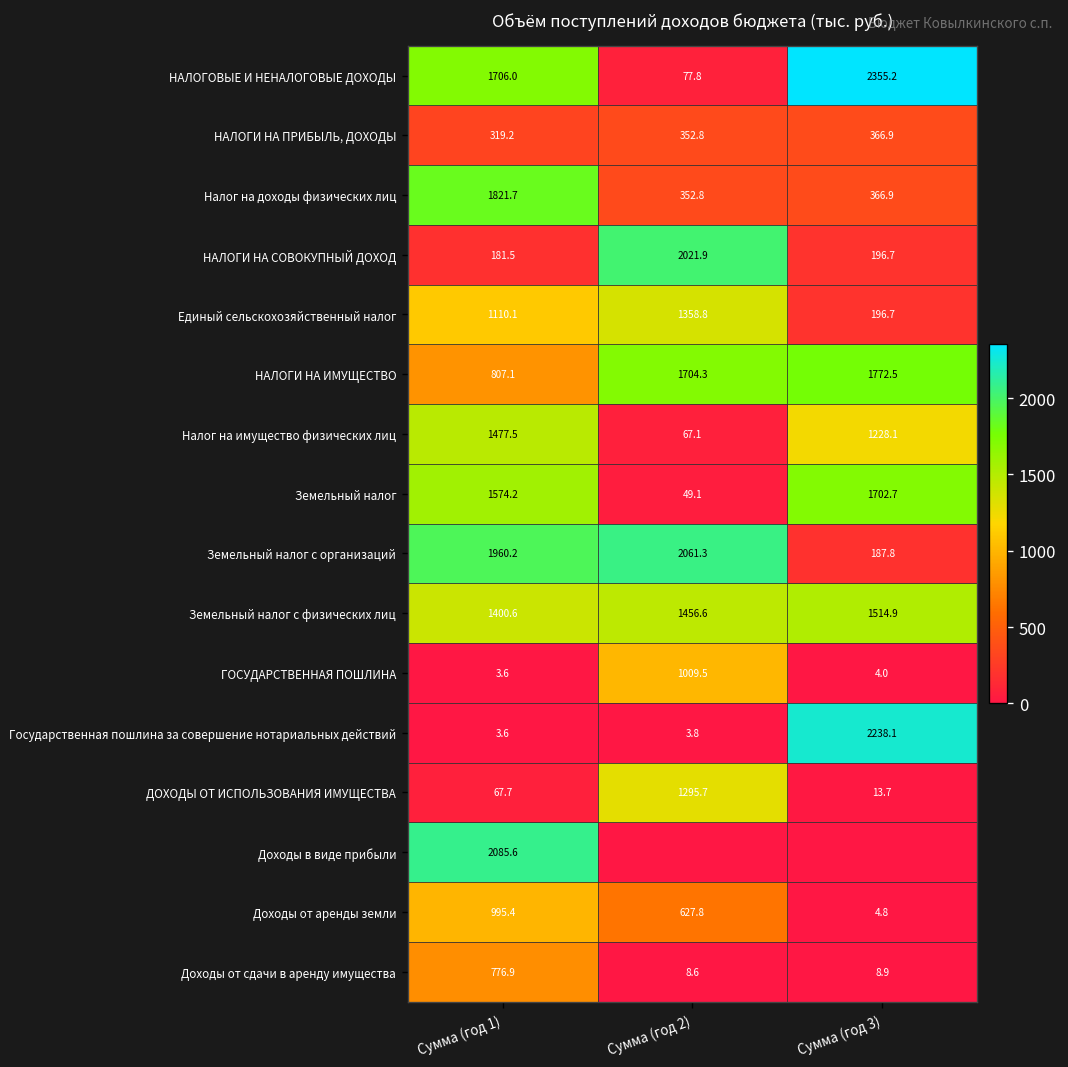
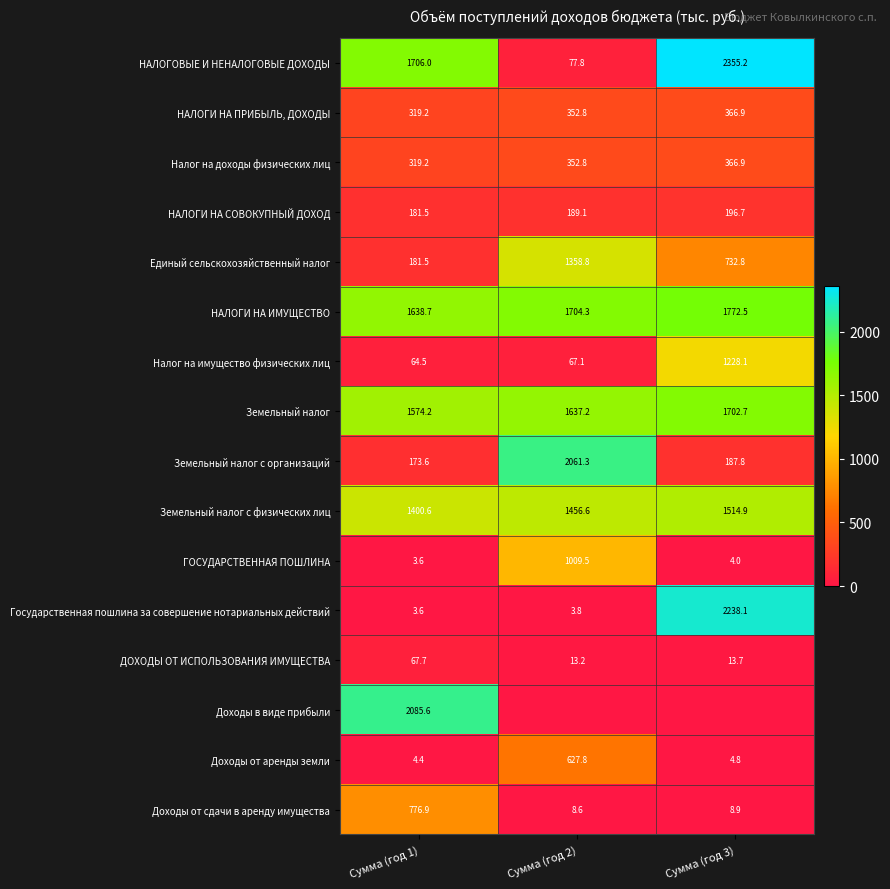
  {
    "НАЛОГОВЫЕ И НЕНАЛОГОВЫЕ ДОХОДЫ": {
      "Сумма (год 1)": 1706.0,
      "Сумма (год 2)": 77.8,
      "Сумма (год 3)": 2355.2
    },
    "НАЛОГИ НА ПРИБЫЛЬ, ДОХОДЫ": {
      "Сумма (год 1)": 319.2,
      "Сумма (год 2)": 352.8,
      "Сумма (год 3)": 366.9
    },
    "Налог на доходы физических лиц": {
-     "Сумма (год 1)": 1821.7,
+     "Сумма (год 1)": 319.2,
      "Сумма (год 2)": 352.8,
      "Сумма (год 3)": 366.9
    },
    "НАЛОГИ НА СОВОКУПНЫЙ ДОХОД": {
      "Сумма (год 1)": 181.5,
-     "Сумма (год 2)": 2021.9,
+     "Сумма (год 2)": 189.1,
      "Сумма (год 3)": 196.7
    },
    "Единый сельскохозяйственный налог": {
-     "Сумма (год 1)": 1110.1,
+     "Сумма (год 1)": 181.5,
      "Сумма (год 2)": 1358.8,
-     "Сумма (год 3)": 196.7
+     "Сумма (год 3)": 732.8
    },
    "НАЛОГИ НА ИМУЩЕСТВО": {
-     "Сумма (год 1)": 807.1,
+     "Сумма (год 1)": 1638.7,
      "Сумма (год 2)": 1704.3,
      "Сумма (год 3)": 1772.5
    },
    "Налог на имущество физических лиц": {
-     "Сумма (год 1)": 1477.5,
+     "Сумма (год 1)": 64.5,
      "Сумма (год 2)": 67.1,
      "Сумма (год 3)": 1228.1
    },
    "Земельный налог": {
      "Сумма (год 1)": 1574.2,
-     "Сумма (год 2)": 49.1,
+     "Сумма (год 2)": 1637.2,
      "Сумма (год 3)": 1702.7
    },
    "Земельный налог с организаций": {
-     "Сумма (год 1)": 1960.2,
+     "Сумма (год 1)": 173.6,
      "Сумма (год 2)": 2061.3,
      "Сумма (год 3)": 187.8
    },
    "Земельный налог с физических лиц": {
      "Сумма (год 1)": 1400.6,
      "Сумма (год 2)": 1456.6,
      "Сумма (год 3)": 1514.9
    },
    "ГОСУДАРСТВЕННАЯ ПОШЛИНА": {
      "Сумма (год 1)": 3.6,
      "Сумма (год 2)": 1009.5,
      "Сумма (год 3)": 4.0
    },
    "Государственная пошлина за совершение нотариальных действий": {
      "Сумма (год 1)": 3.6,
      "Сумма (год 2)": 3.8,
      "Сумма (год 3)": 2238.1
    },
    "ДОХОДЫ ОТ ИСПОЛЬЗОВАНИЯ ИМУЩЕСТВА": {
      "Сумма (год 1)": 67.7,
-     "Сумма (год 2)": 1295.7,
+     "Сумма (год 2)": 13.2,
      "Сумма (год 3)": 13.7
    },
    "Доходы в виде прибыли": {
      "Сумма (год 1)": 2085.6
    },
    "Доходы от аренды земли": {
-     "Сумма (год 1)": 995.4,
+     "Сумма (год 1)": 4.4,
      "Сумма (год 2)": 627.8,
      "Сумма (год 3)": 4.8
    },
    "Доходы от сдачи в аренду имущества": {
      "Сумма (год 1)": 776.9,
      "Сумма (год 2)": 8.6,
      "Сумма (год 3)": 8.9
    }
  }
